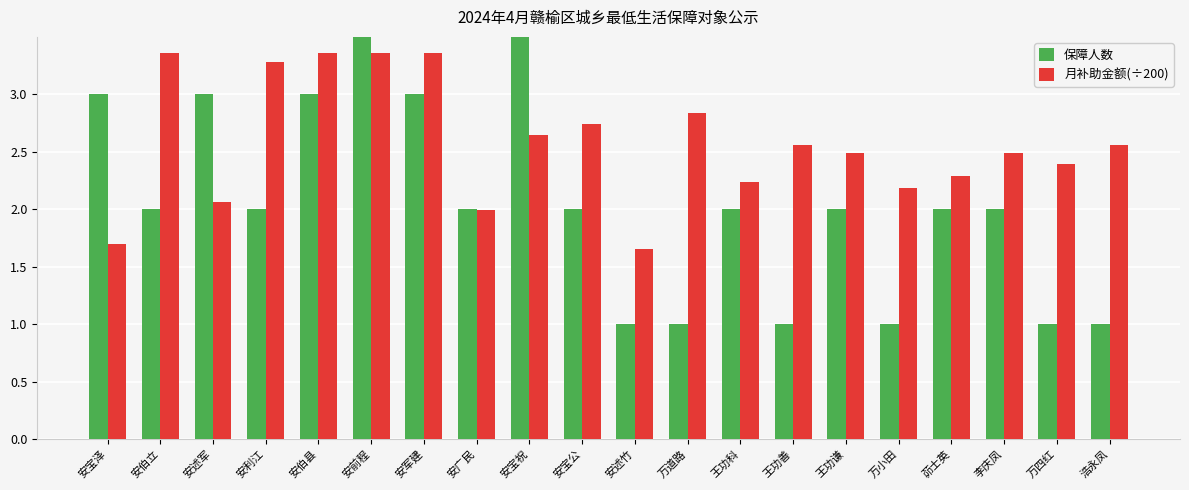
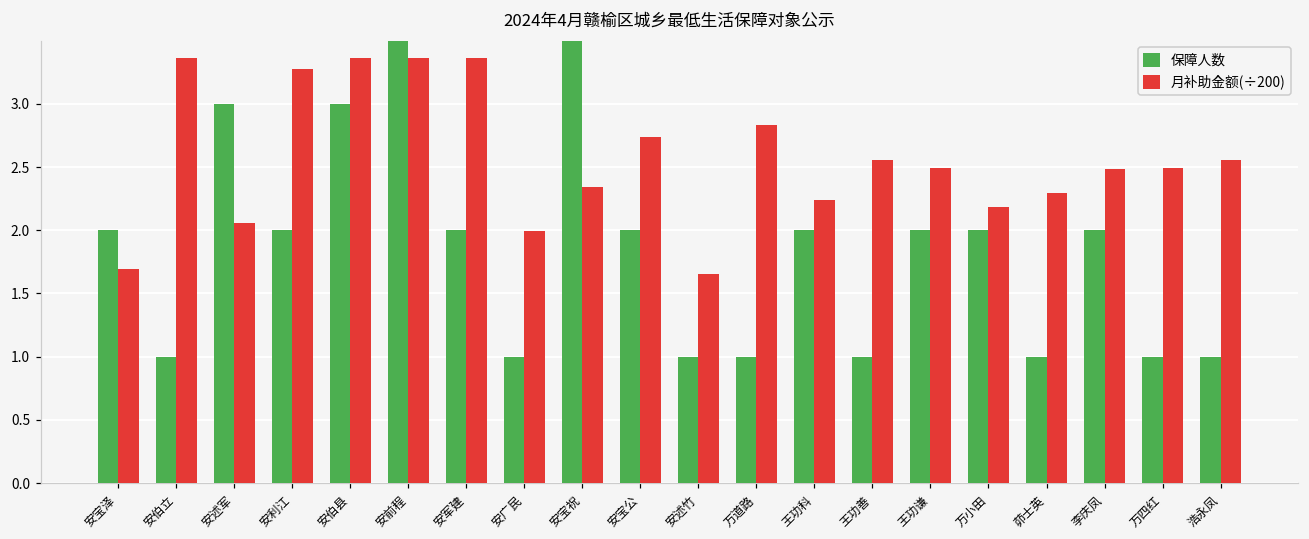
  {
    "保障人数": {
-     "安宝泽": 3,
-     "安伯立": 2,
+     "安宝泽": 2,
+     "安伯立": 1,
      "安述军": 3,
      "安利江": 2,
      "安伯县": 3,
-     "安军建": 3,
-     "安广民": 2,
+     "安军建": 2,
+     "安广民": 1,
      "安宝公": 2,
      "安述竹": 1,
      "万道路": 1,
      "王功科": 2,
      "王功善": 1,
      "王功谦": 2,
-     "万小田": 1,
-     "茆士英": 2,
+     "万小田": 2,
+     "茆士英": 1,
      "李庆凤": 2,
      "万四红": 1,
      "浩永凤": 1
    },
    "月补助金额(÷200)": {
      "安宝泽": 1.70,
      "安伯立": 3.36,
      "安述军": 2.06,
      "安利江": 3.28,
      "安伯县": 3.36,
      "安前程": 3.36,
      "安军建": 3.36,
      "安广民": 2.00,
-     "安宝祝": 2.65,
+     "安宝祝": 2.34,
      "安宝公": 2.74,
      "安述竹": 1.66,
      "万道路": 2.84,
      "王功科": 2.24,
      "王功善": 2.56,
      "王功谦": 2.49,
      "万小田": 2.18,
      "茆士英": 2.29,
      "李庆凤": 2.49,
-     "万四红": 2.39,
+     "万四红": 2.50,
      "浩永凤": 2.56
    }
  }
